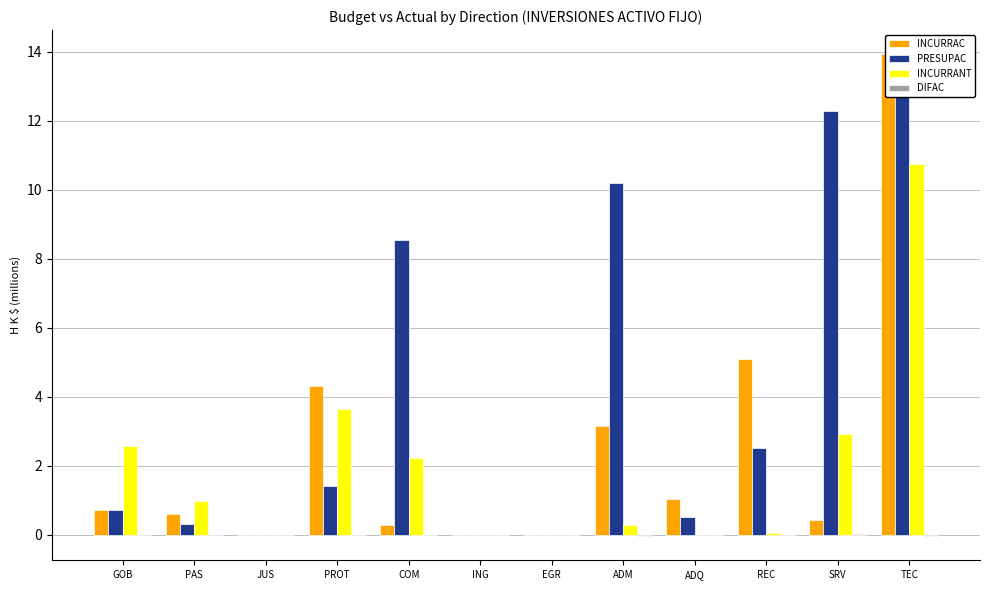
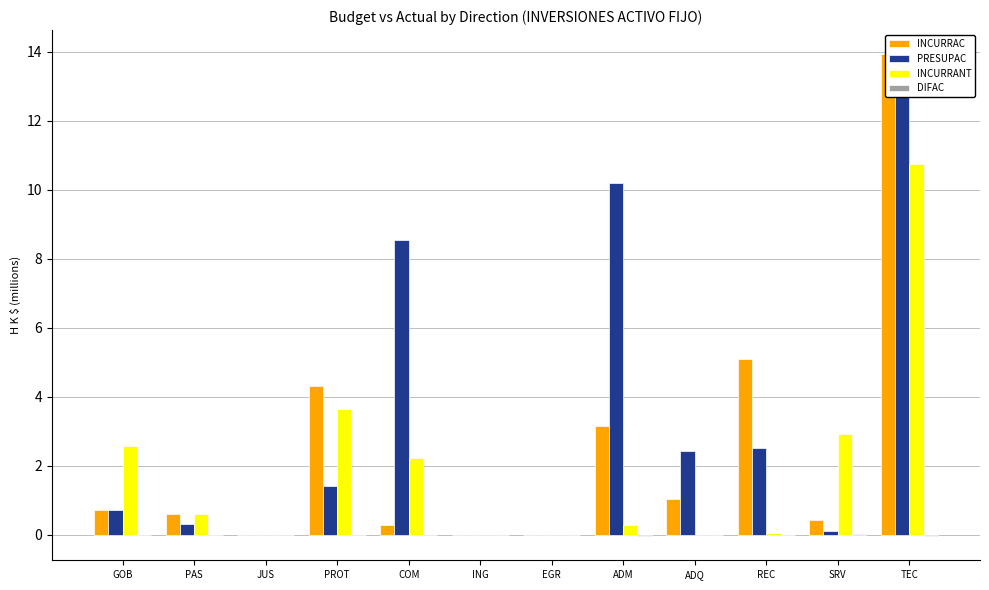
  {
    "INCURRAC": {
      "GOB": 0.7,
      "PAS": 0.6,
      "PROT": 4.3,
      "COM": 0.3,
      "ING": 0.0,
      "ADM": 3.2,
      "ADQ": 1.0,
      "REC": 5.1,
      "SRV": 0.4
    },
    "PRESUPAC": {
      "GOB": 0.7,
      "PAS": 0.3,
      "PROT": 1.4,
      "COM": 8.5,
      "ADM": 10.2,
-     "ADQ": 0.5,
+     "ADQ": 2.4,
      "REC": 2.5,
-     "SRV": 12.3
+     "SRV": 0.1
    },
    "INCURRANT": {
      "GOB": 2.6,
-     "PAS": 1.0,
+     "PAS": 0.6,
      "PROT": 3.6,
      "COM": 2.2,
      "ING": 0.0,
      "ADM": 0.3,
      "ADQ": 0.0,
      "SRV": 2.9,
      "TEC": 10.7
    },
    "DIFAC": {
      "GOB": 0.0,
      "JUS": 0.0,
      "PROT": 0.0,
      "COM": 0.0,
      "EGR": 0.0,
      "ADQ": 0.0,
      "REC": 0.0
    }
  }
